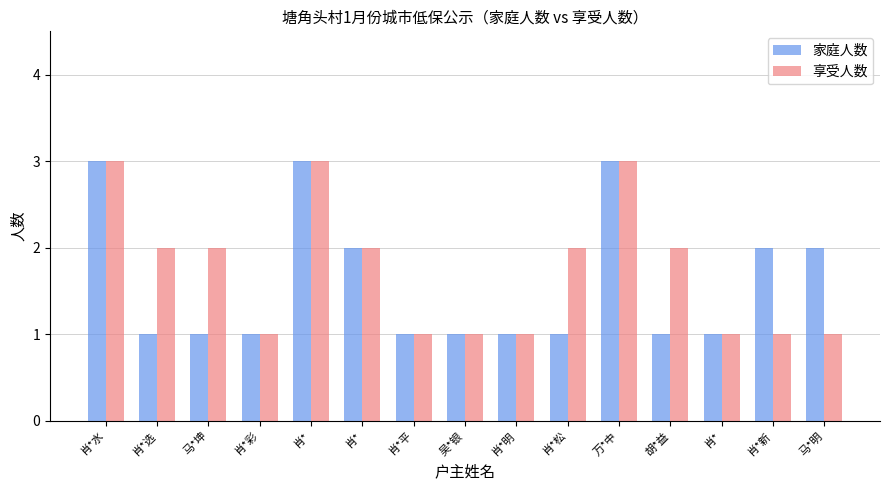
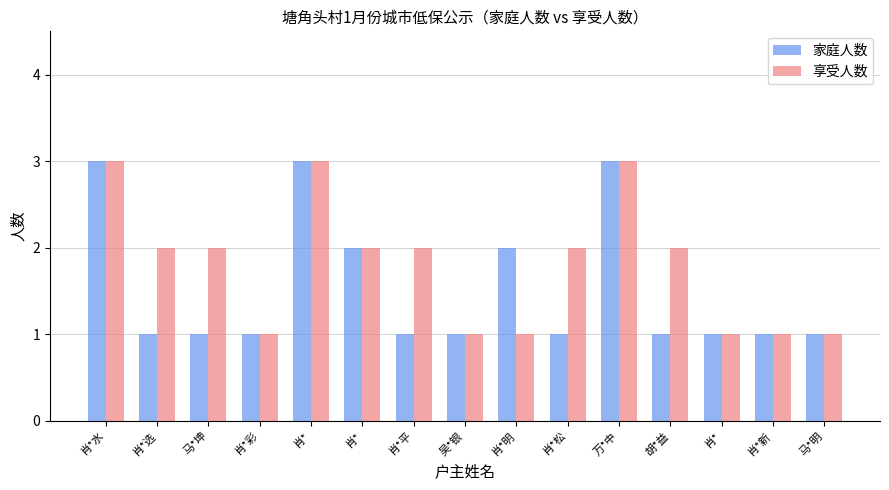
  {
    "家庭人数": {
      "肖*水": 3,
      "肖*选": 1,
      "马*坤": 1,
      "肖*彩": 1,
      "肖*平": 1,
      "吴*银": 1,
-     "肖*明": 1,
+     "肖*明": 2,
      "肖*松": 1,
      "万*中": 3,
      "胡*益": 1,
-     "肖*新": 2,
-     "马*明": 2
+     "肖*新": 1,
+     "马*明": 1
    },
    "享受人数": {
      "肖*水": 3,
      "肖*选": 2,
      "马*坤": 2,
      "肖*彩": 1,
-     "肖*平": 1,
+     "肖*平": 2,
      "吴*银": 1,
      "肖*明": 1,
      "肖*松": 2,
      "万*中": 3,
      "胡*益": 2,
      "肖*新": 1,
      "马*明": 1
    }
  }
